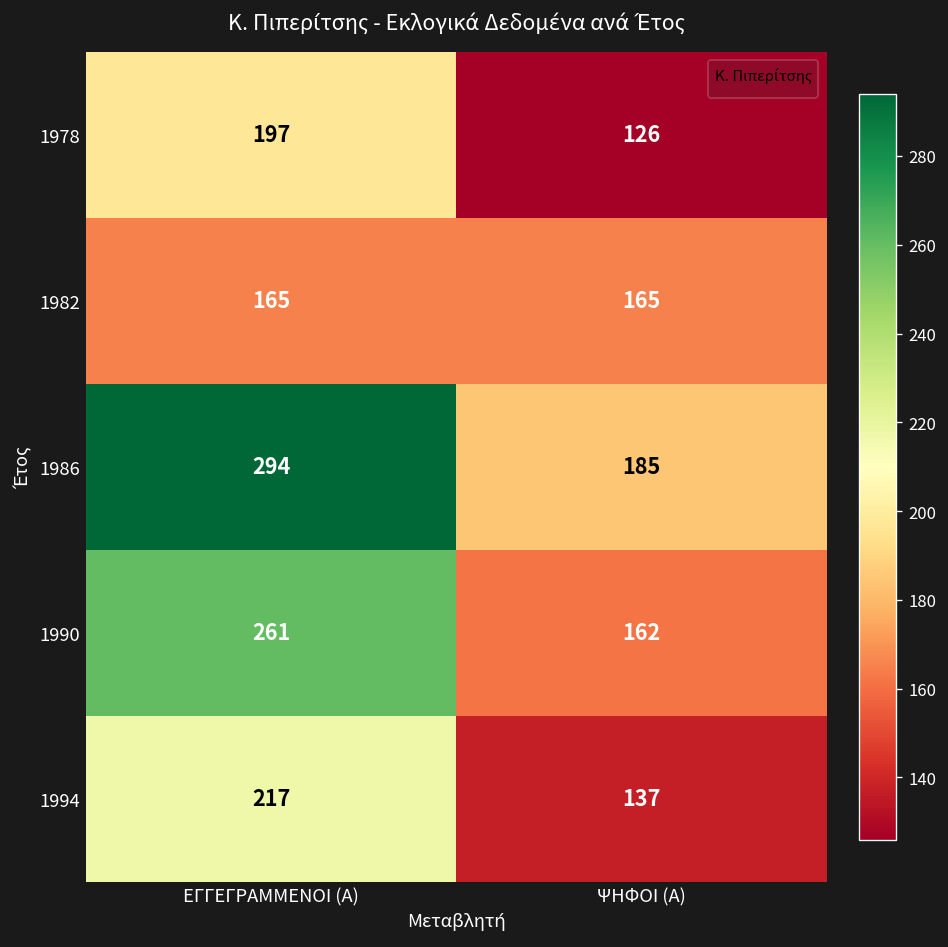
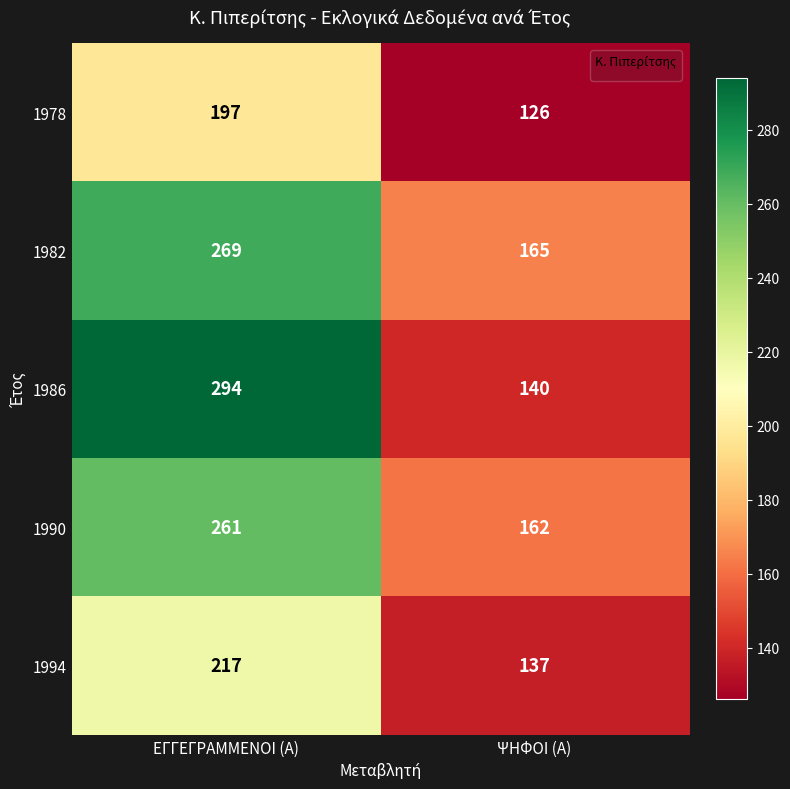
  {
    "1978": {
      "ΕΓΓΕΓΡΑΜΜΕΝΟΙ (Α)": 197,
      "ΨΗΦΟΙ (Α)": 126
    },
    "1982": {
-     "ΕΓΓΕΓΡΑΜΜΕΝΟΙ (Α)": 165,
+     "ΕΓΓΕΓΡΑΜΜΕΝΟΙ (Α)": 269,
      "ΨΗΦΟΙ (Α)": 165
    },
    "1986": {
      "ΕΓΓΕΓΡΑΜΜΕΝΟΙ (Α)": 294,
-     "ΨΗΦΟΙ (Α)": 185
+     "ΨΗΦΟΙ (Α)": 140
    },
    "1990": {
      "ΕΓΓΕΓΡΑΜΜΕΝΟΙ (Α)": 261,
      "ΨΗΦΟΙ (Α)": 162
    },
    "1994": {
      "ΕΓΓΕΓΡΑΜΜΕΝΟΙ (Α)": 217,
      "ΨΗΦΟΙ (Α)": 137
    }
  }
